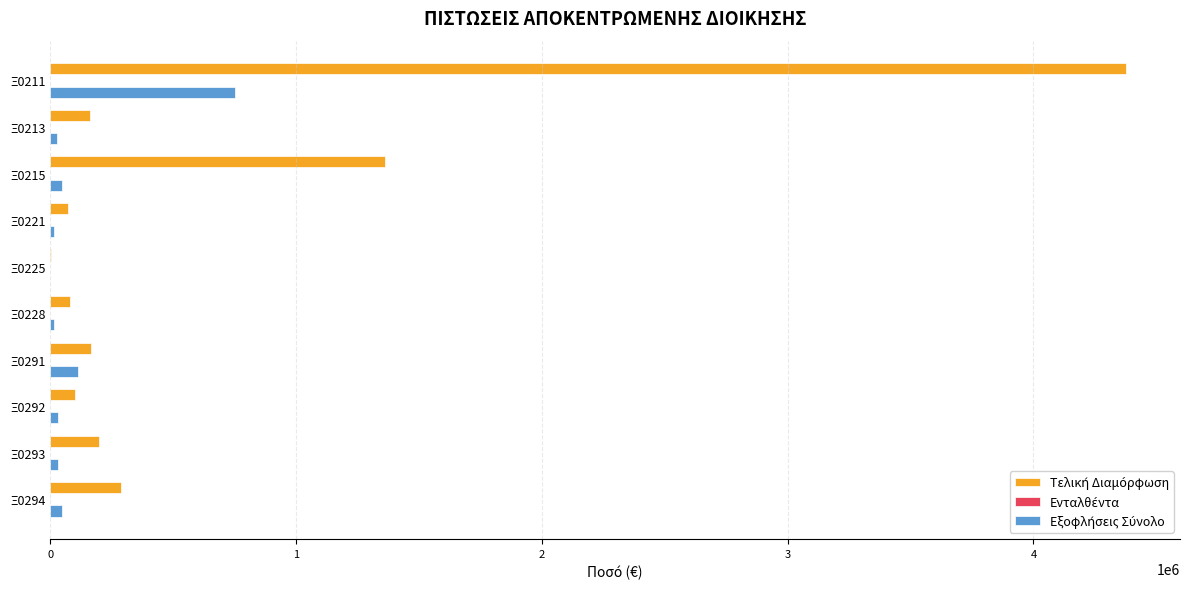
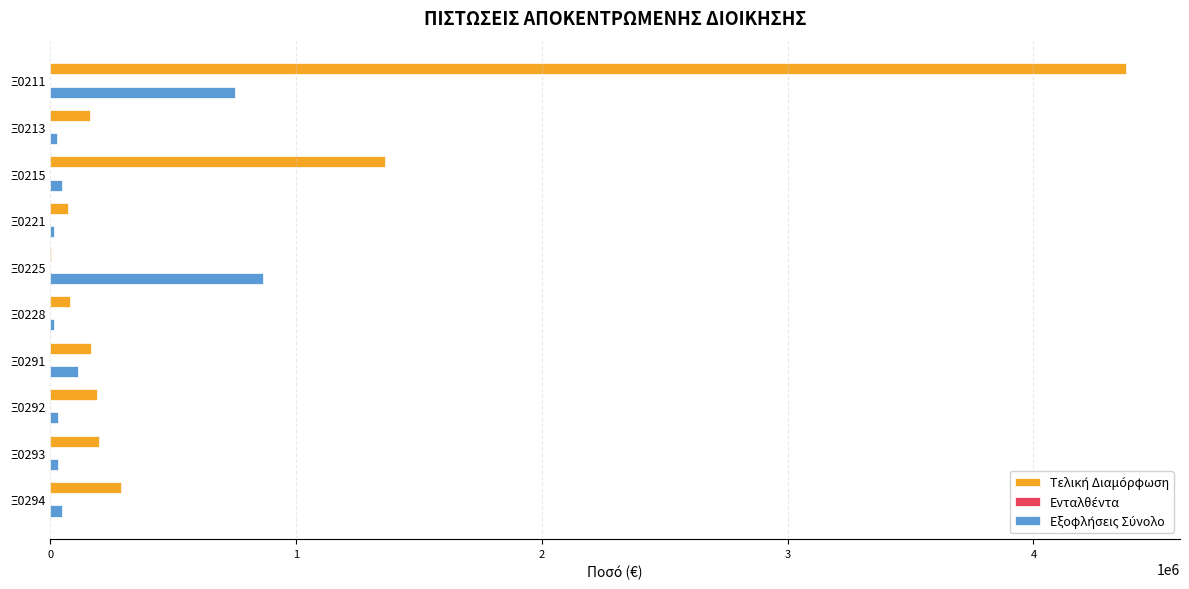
  {
    "Τελική Διαμόρφωση": {
      "Ξ0211": 4380000,
      "Ξ0213": 160000,
      "Ξ0215": 1360000,
      "Ξ0221": 70000,
      "Ξ0228": 80000,
      "Ξ0291": 170000,
-     "Ξ0292": 100000,
+     "Ξ0292": 190000,
      "Ξ0293": 200000,
      "Ξ0294": 290000
    },
    "Ενταλθέντα": {
      "Ξ0211": 0,
      "Ξ0213": 0,
      "Ξ0215": 0,
      "Ξ0221": 0,
      "Ξ0225": 0,
      "Ξ0228": 0,
      "Ξ0291": 0,
      "Ξ0292": 0,
      "Ξ0293": 0,
      "Ξ0294": 0
    },
    "Εξοφλήσεις Σύνολο": {
      "Ξ0211": 750000,
      "Ξ0213": 30000,
      "Ξ0215": 50000,
      "Ξ0221": 10000,
-     "Ξ0225": 0,
+     "Ξ0225": 860000,
      "Ξ0228": 10000,
      "Ξ0291": 110000,
      "Ξ0292": 30000,
      "Ξ0293": 30000,
      "Ξ0294": 50000
    }
  }
